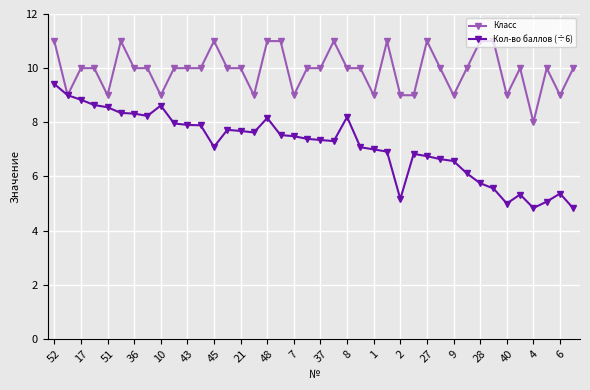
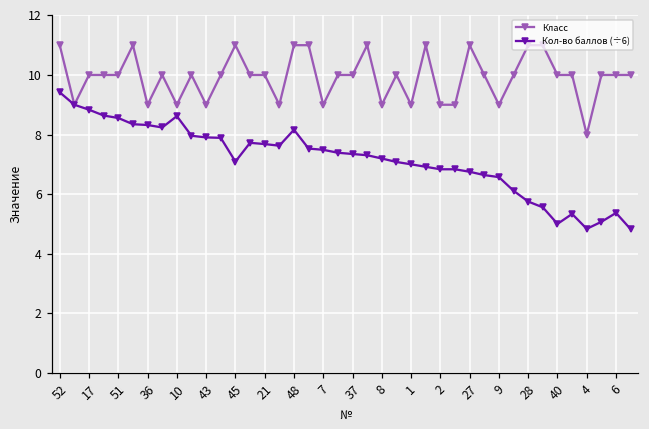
  {
    "Класс": {
      "52": 11,
-     "51": 9,
-     "36": 10,
+     "51": 10,
+     "36": 9,
      "10": 9,
-     "43": 10,
+     "43": 9,
      "45": 11,
      "48": 11,
-     "8": 10,
+     "8": 9,
      "2": 9,
-     "40": 9,
+     "40": 10,
      "4": 8,
-     "6": 9
+     "6": 10
    },
    "Кол-во баллов (÷6)": {
      "52": 9.4,
      "51": 8.6,
      "36": 8.3,
      "10": 8.6,
      "43": 7.9,
      "45": 7.1,
      "48": 8.2,
-     "8": 8.2,
-     "2": 5.2,
+     "8": 7.2,
+     "2": 6.8,
      "28": 5.8,
      "40": 5.0,
      "4": 4.8,
      "6": 5.4
    }
  }
